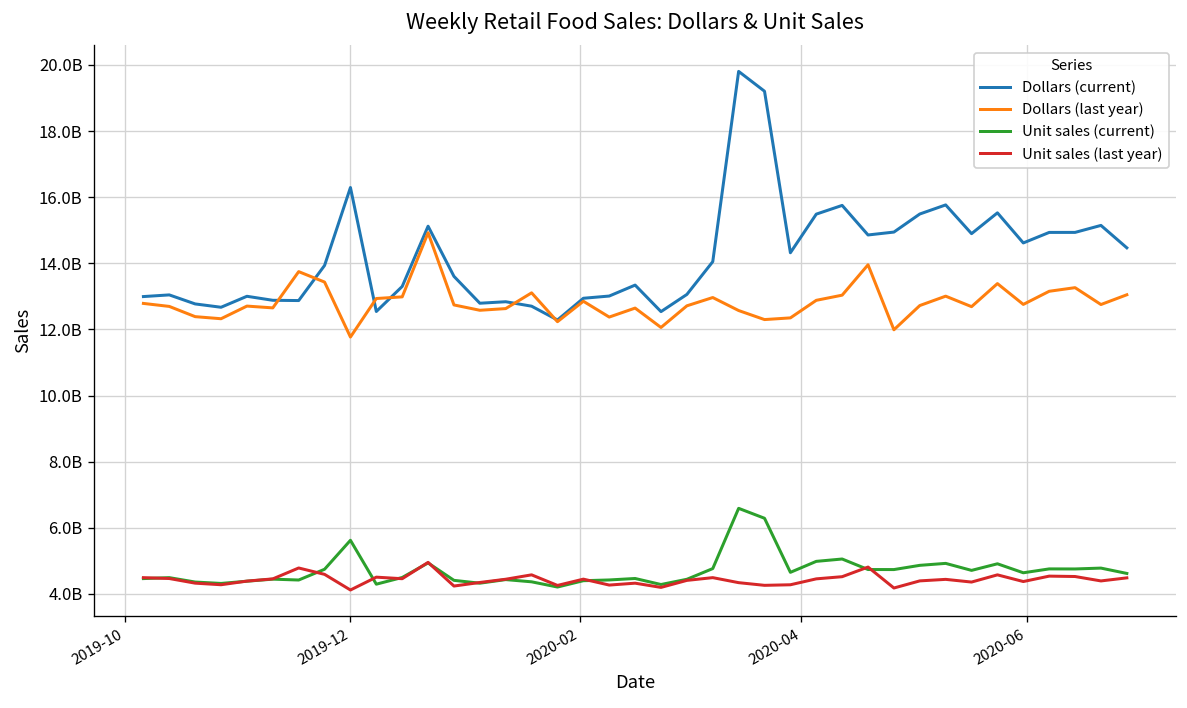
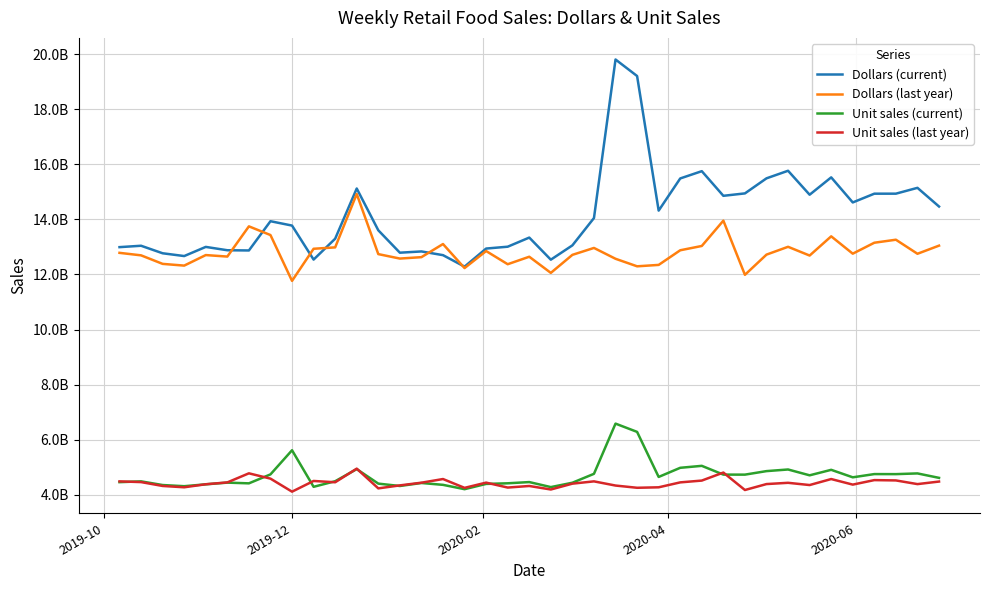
  {
    "Dollars (current)": {
-     "2019-12": 16300000000
+     "2019-12": 13800000000
    },
    "Dollars (last year)": {
      "2019-12": 11800000000
    },
    "Unit sales (current)": {
      "2019-12": 5600000000
    },
    "Unit sales (last year)": {
      "2019-12": 4100000000
    }
  }
